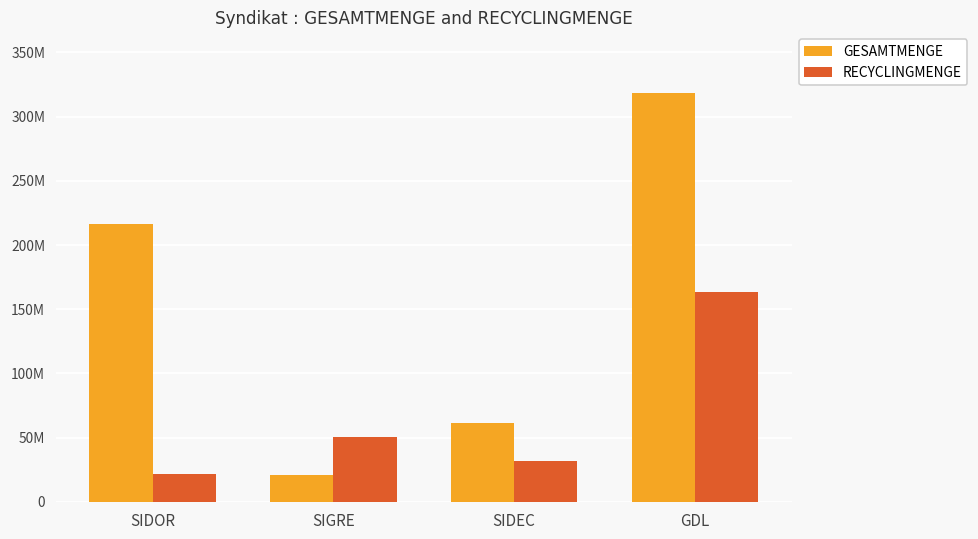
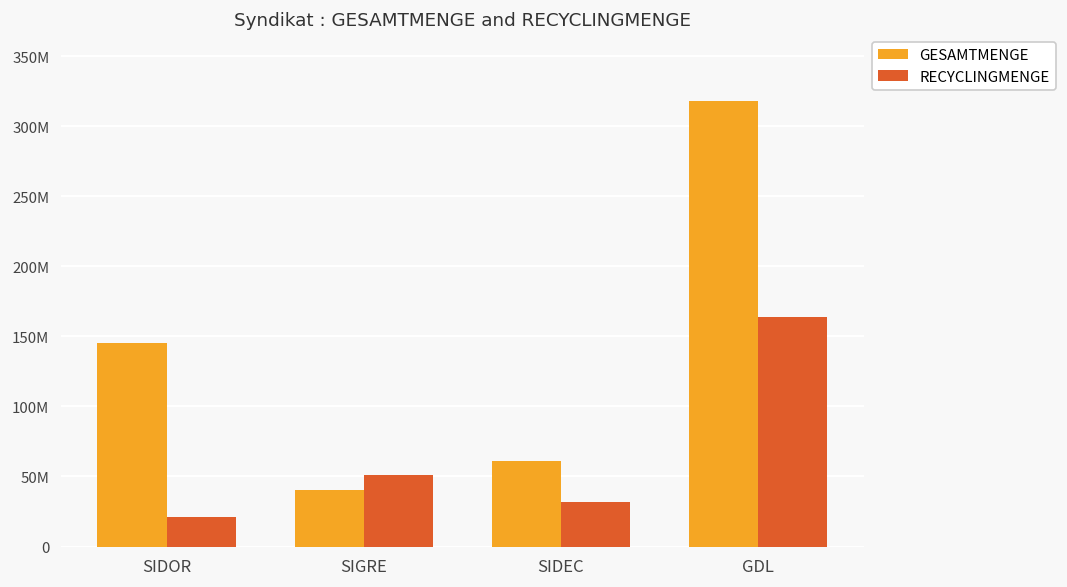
  {
    "GESAMTMENGE": {
-     "SIDOR": 216000000,
-     "SIGRE": 21000000,
+     "SIDOR": 145000000,
+     "SIGRE": 40000000,
      "SIDEC": 61000000,
      "GDL": 318000000
    },
    "RECYCLINGMENGE": {
      "SIDOR": 21000000,
      "SIGRE": 51000000,
      "SIDEC": 32000000,
      "GDL": 164000000
    }
  }
